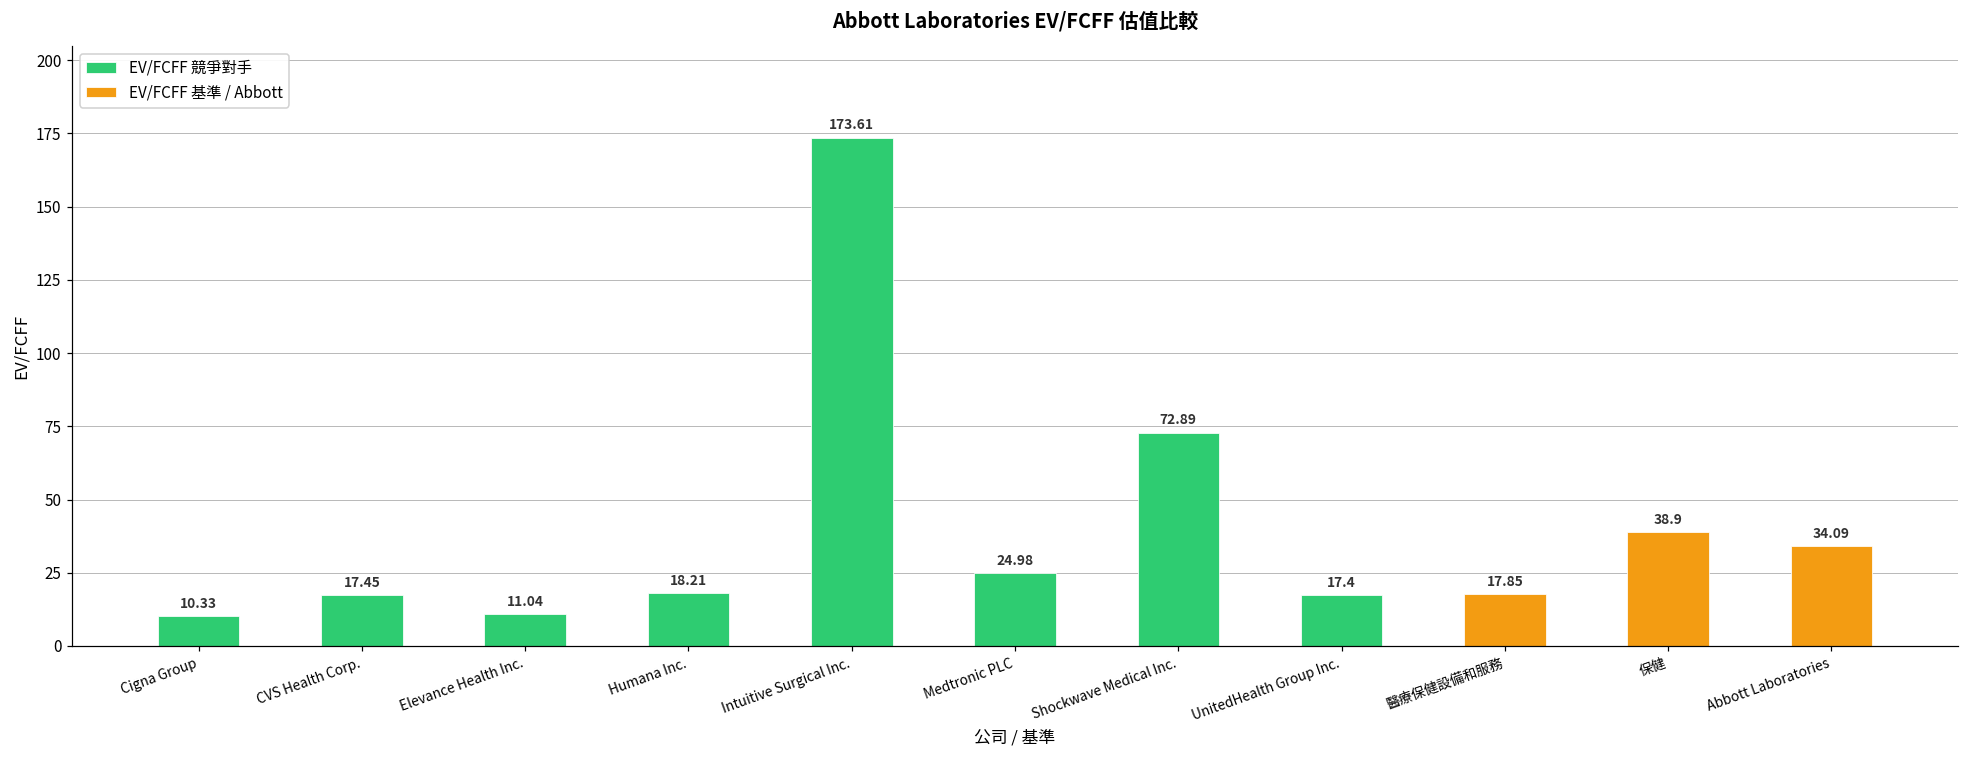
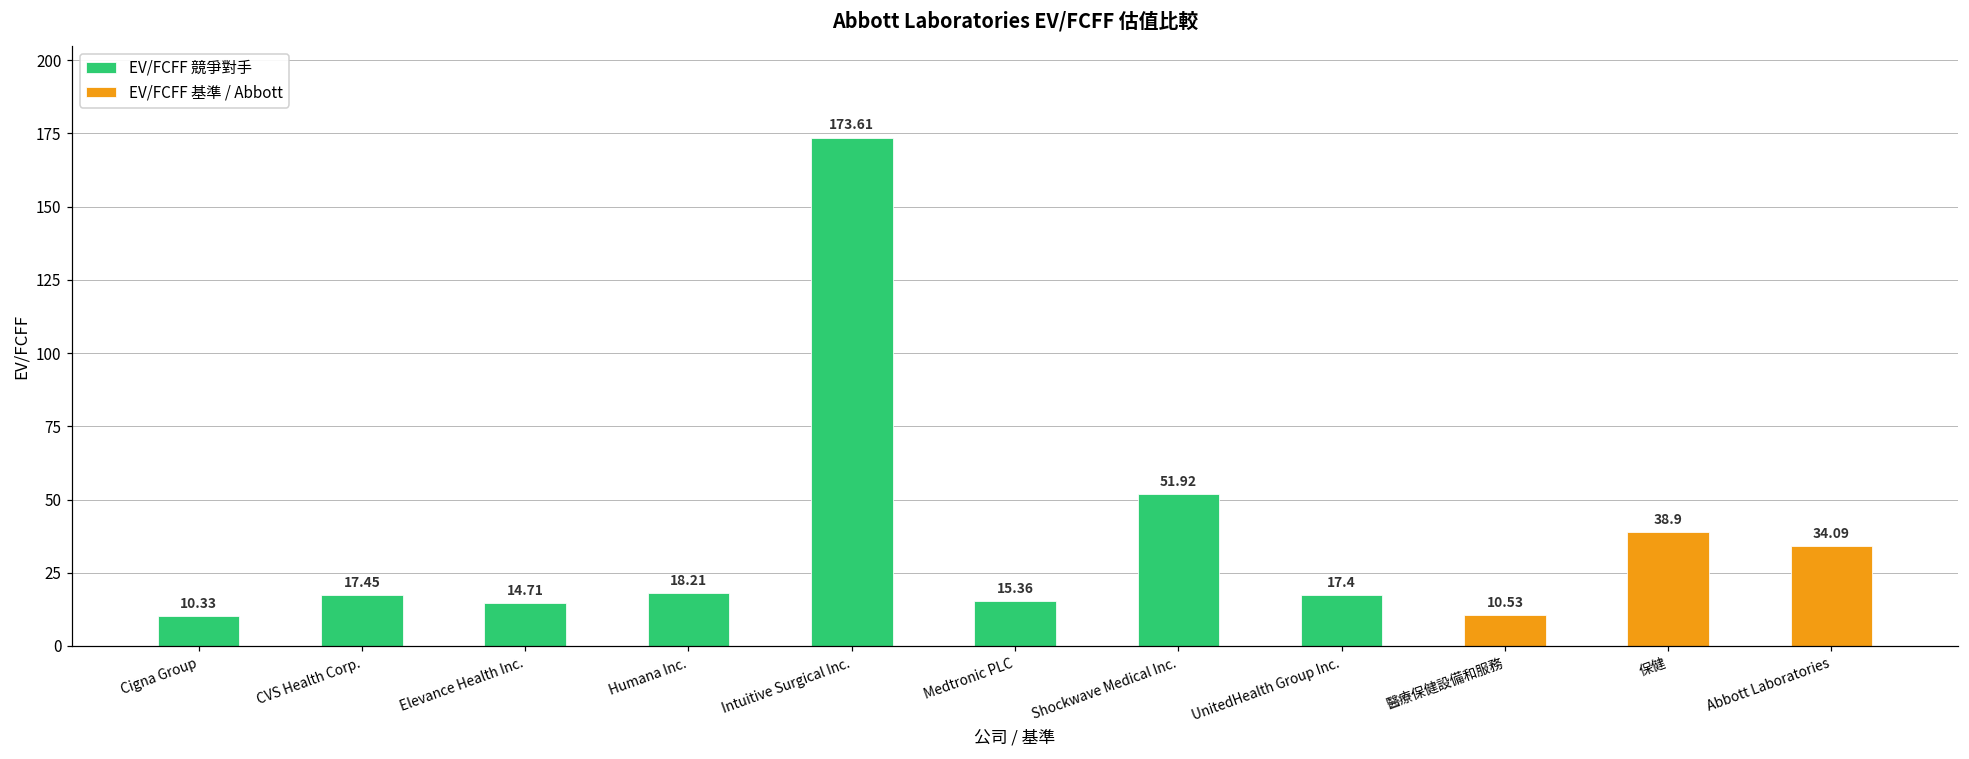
  {
    "EV/FCFF 競爭對手": {
      "Cigna Group": 10.33,
      "CVS Health Corp.": 17.45,
-     "Elevance Health Inc.": 11.04,
+     "Elevance Health Inc.": 14.71,
      "Humana Inc.": 18.21,
      "Intuitive Surgical Inc.": 173.61,
-     "Medtronic PLC": 24.98,
-     "Shockwave Medical Inc.": 72.89,
+     "Medtronic PLC": 15.36,
+     "Shockwave Medical Inc.": 51.92,
      "UnitedHealth Group Inc.": 17.4
    },
    "EV/FCFF 基準 / Abbott": {
-     "醫療保健設備和服務": 17.85,
+     "醫療保健設備和服務": 10.53,
      "保健": 38.9,
      "Abbott Laboratories": 34.09
    }
  }
